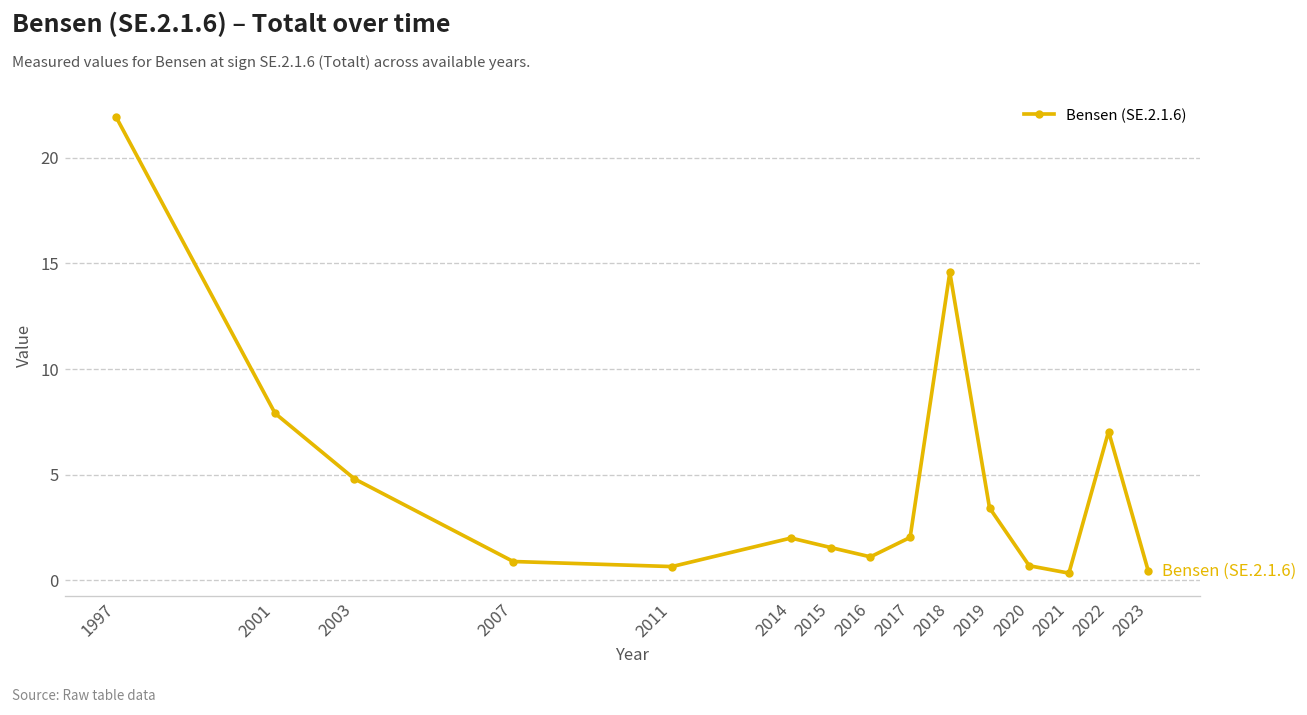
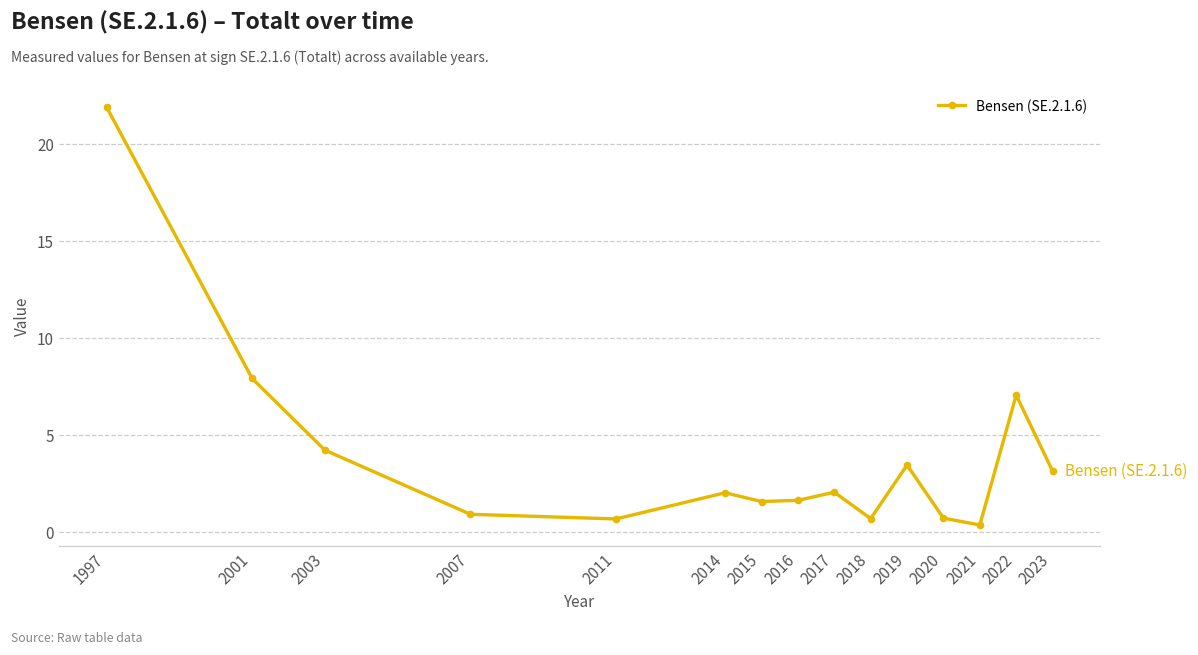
  {
    "1997": 21.9,
    "2001": 7.9,
-   "2003": 4.8,
+   "2003": 4.2,
    "2007": 0.9,
    "2011": 0.7,
    "2014": 2.0,
    "2015": 1.6,
-   "2016": 1.1,
+   "2016": 1.6,
    "2017": 2.0,
-   "2018": 14.6,
+   "2018": 0.7,
    "2019": 3.4,
    "2020": 0.7,
    "2021": 0.3,
    "2022": 7.0,
-   "2023": 0.4
+   "2023": 3.1
  }
